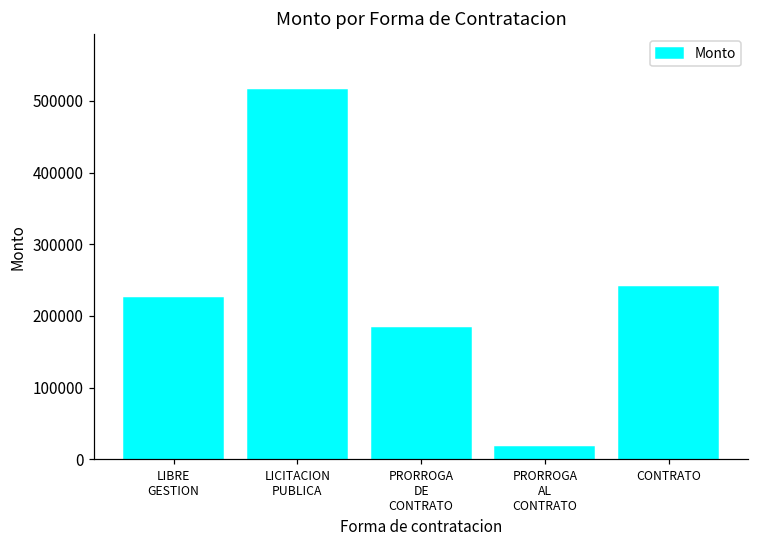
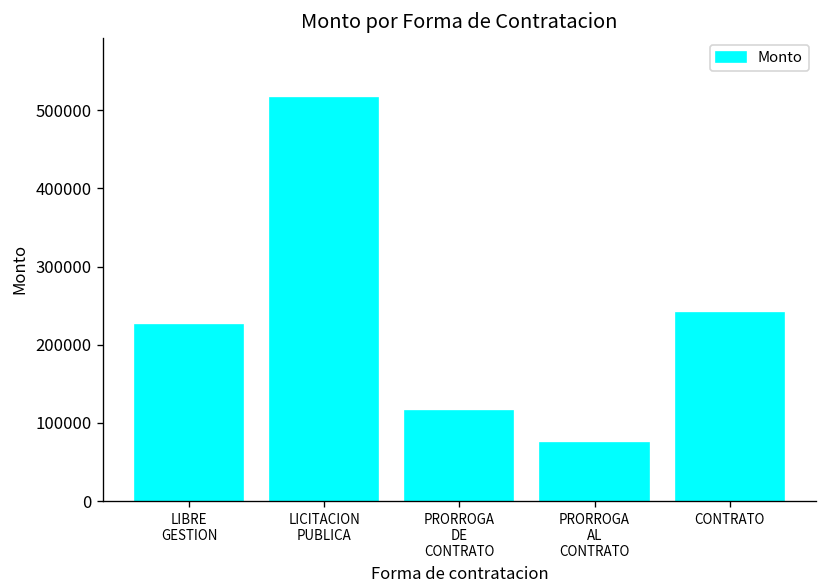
  {
    "LIBRE GESTION": 220000,
    "LICITACION PUBLICA": 520000,
-   "PRORROGA DE CONTRATO": 180000,
-   "PRORROGA AL CONTRATO": 20000,
+   "PRORROGA DE CONTRATO": 110000,
+   "PRORROGA AL CONTRATO": 70000,
    "CONTRATO": 240000
  }
